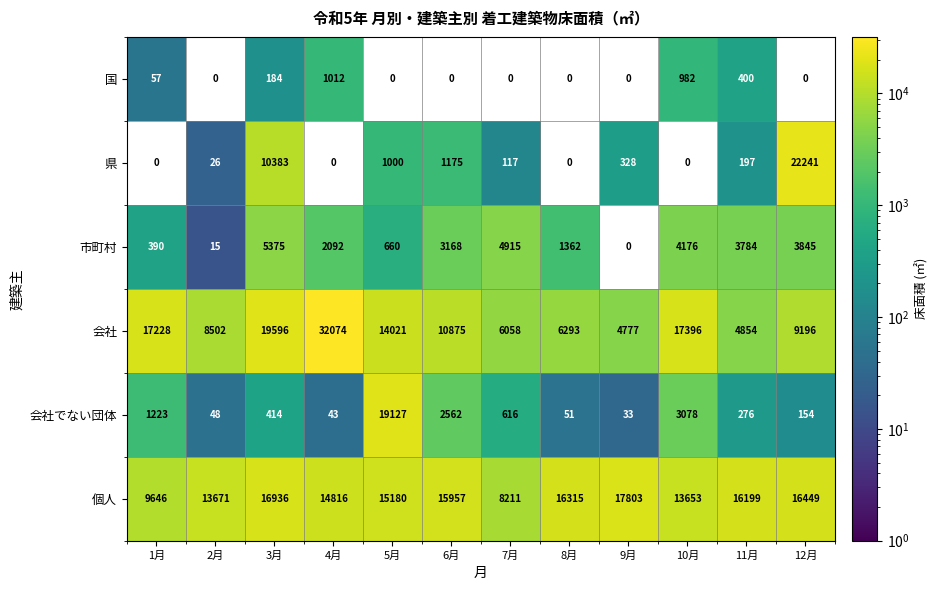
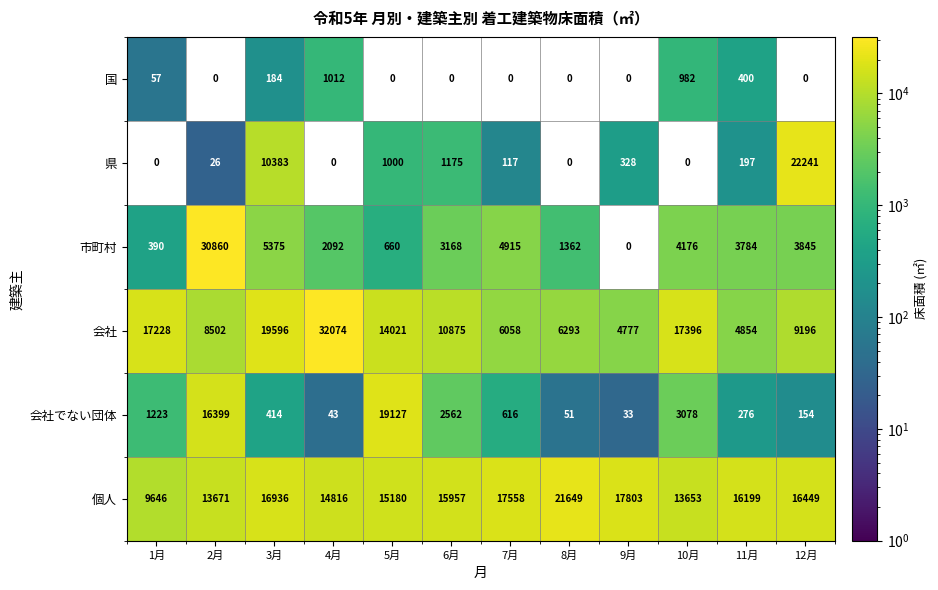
  {
    "国": {
      "1月": 57,
      "2月": 0,
      "3月": 184,
      "4月": 1012,
      "5月": 0,
      "6月": 0,
      "7月": 0,
      "8月": 0,
      "9月": 0,
      "10月": 982,
      "11月": 400,
      "12月": 0
    },
    "県": {
      "1月": 0,
      "2月": 26,
      "3月": 10383,
      "4月": 0,
      "5月": 1000,
      "6月": 1175,
      "7月": 117,
      "8月": 0,
      "9月": 328,
      "10月": 0,
      "11月": 197,
      "12月": 22241
    },
    "市町村": {
      "1月": 390,
-     "2月": 15,
+     "2月": 30860,
      "3月": 5375,
      "4月": 2092,
      "5月": 660,
      "6月": 3168,
      "7月": 4915,
      "8月": 1362,
      "9月": 0,
      "10月": 4176,
      "11月": 3784,
      "12月": 3845
    },
    "会社": {
      "1月": 17228,
      "2月": 8502,
      "3月": 19596,
      "4月": 32074,
      "5月": 14021,
      "6月": 10875,
      "7月": 6058,
      "8月": 6293,
      "9月": 4777,
      "10月": 17396,
      "11月": 4854,
      "12月": 9196
    },
    "会社でない団体": {
      "1月": 1223,
-     "2月": 48,
+     "2月": 16399,
      "3月": 414,
      "4月": 43,
      "5月": 19127,
      "6月": 2562,
      "7月": 616,
      "8月": 51,
      "9月": 33,
      "10月": 3078,
      "11月": 276,
      "12月": 154
    },
    "個人": {
      "1月": 9646,
      "2月": 13671,
      "3月": 16936,
      "4月": 14816,
      "5月": 15180,
      "6月": 15957,
-     "7月": 8211,
-     "8月": 16315,
+     "7月": 17558,
+     "8月": 21649,
      "9月": 17803,
      "10月": 13653,
      "11月": 16199,
      "12月": 16449
    }
  }
